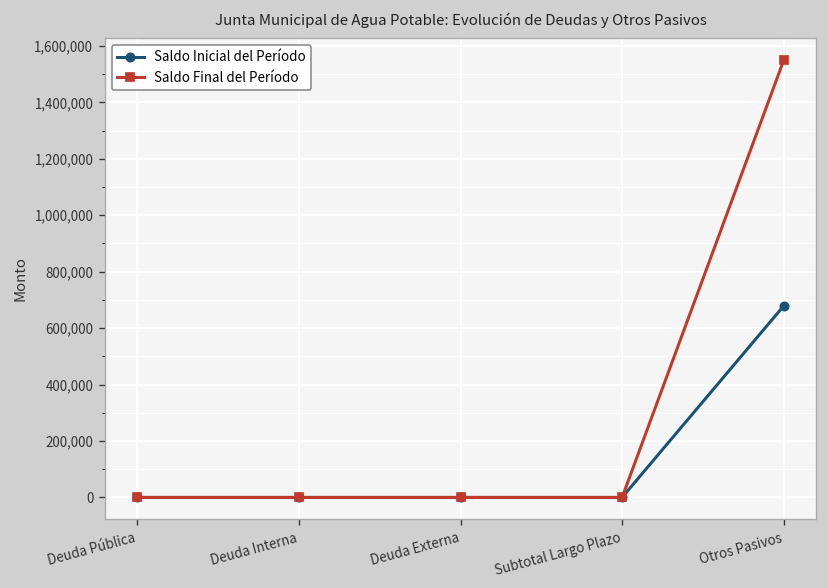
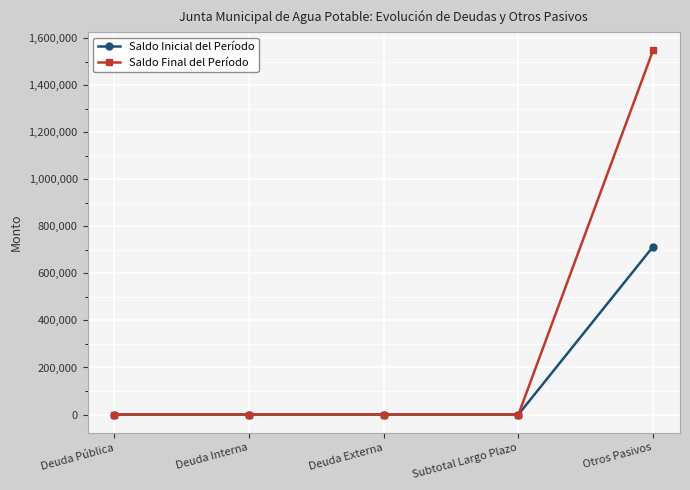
  {
    "Saldo Inicial del Período": {
-     "Otros Pasivos": "680,000"
+     "Otros Pasivos": "710,000"
    },
    "Saldo Final del Período": {
      "Otros Pasivos": "1,550,000"
    }
  }
